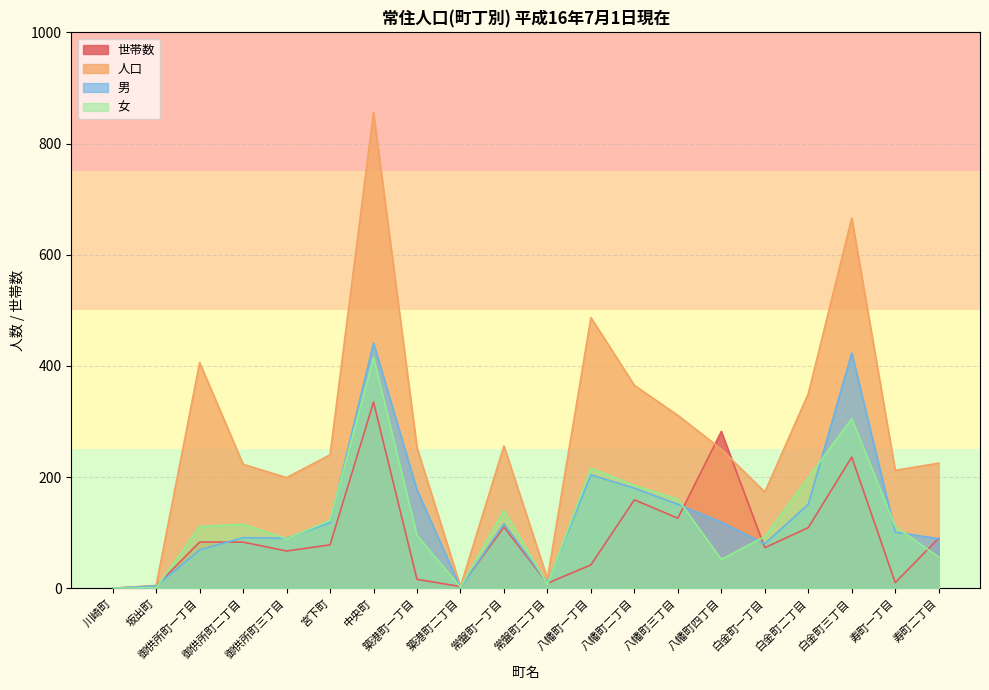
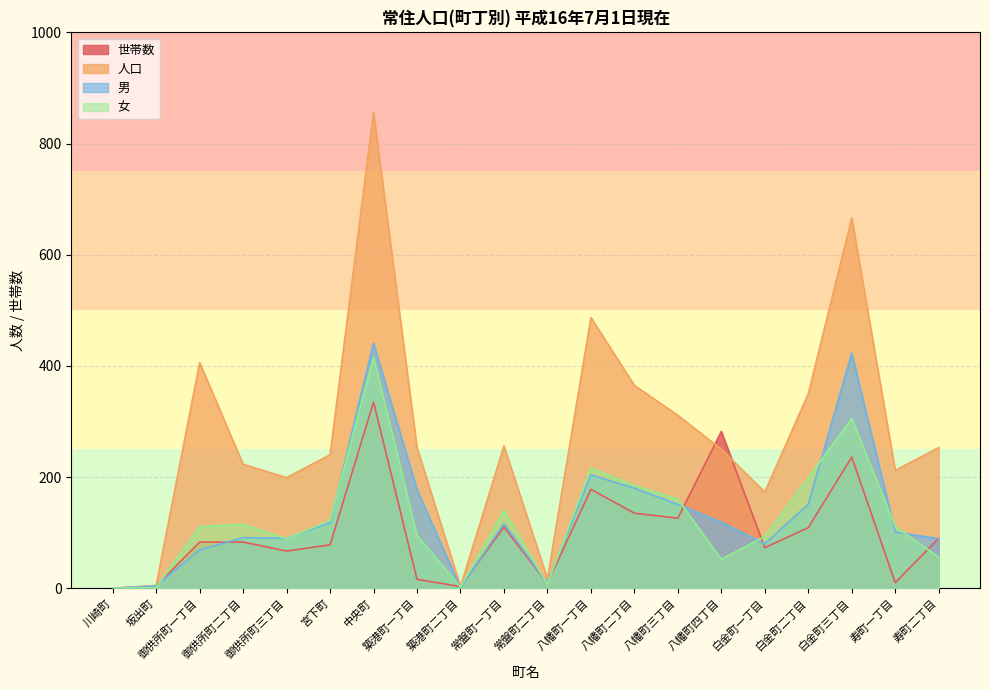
  {
    "世帯数": {
      "御供所町一丁目": 80,
      "御供所町二丁目": 80,
      "御供所町三丁目": 70,
      "宮下町": 80,
      "中央町": 340,
      "築港町一丁目": 20,
      "常盤町一丁目": 110,
-     "八幡町一丁目": 40,
-     "八幡町二丁目": 160,
+     "八幡町一丁目": 180,
+     "八幡町二丁目": 140,
      "八幡町三丁目": 130,
      "八幡町四丁目": 280,
      "白金町一丁目": 70,
      "白金町二丁目": 110,
      "白金町三丁目": 240,
      "寿町一丁目": 10
    },
    "人口": {
      "御供所町一丁目": 410,
      "御供所町二丁目": 220,
      "御供所町三丁目": 200,
      "宮下町": 240,
      "中央町": 860,
      "築港町一丁目": 250,
      "常盤町一丁目": 260,
      "常盤町二丁目": 20,
      "八幡町一丁目": 490,
      "八幡町二丁目": 370,
      "八幡町三丁目": 310,
      "八幡町四丁目": 250,
      "白金町一丁目": 170,
      "白金町二丁目": 350,
      "白金町三丁目": 670,
      "寿町一丁目": 210,
-     "寿町二丁目": 230
+     "寿町二丁目": 250
    },
    "男": {
      "御供所町一丁目": 70,
      "御供所町二丁目": 90,
      "中央町": 440,
      "築港町一丁目": 180,
      "常盤町一丁目": 120,
      "八幡町一丁目": 200,
      "八幡町二丁目": 180,
      "八幡町三丁目": 150,
      "八幡町四丁目": 120,
      "白金町一丁目": 80,
      "白金町二丁目": 150,
      "白金町三丁目": 420,
      "寿町一丁目": 100
    },
    "女": {
      "御供所町一丁目": 110,
      "御供所町二丁目": 120,
      "中央町": 420,
      "築港町一丁目": 100,
      "常盤町一丁目": 140,
      "八幡町一丁目": 220,
      "八幡町二丁目": 190,
      "八幡町三丁目": 160,
      "八幡町四丁目": 50,
      "白金町一丁目": 90,
      "白金町二丁目": 200,
      "白金町三丁目": 310,
      "寿町一丁目": 110,
      "寿町二丁目": 60
    }
  }
